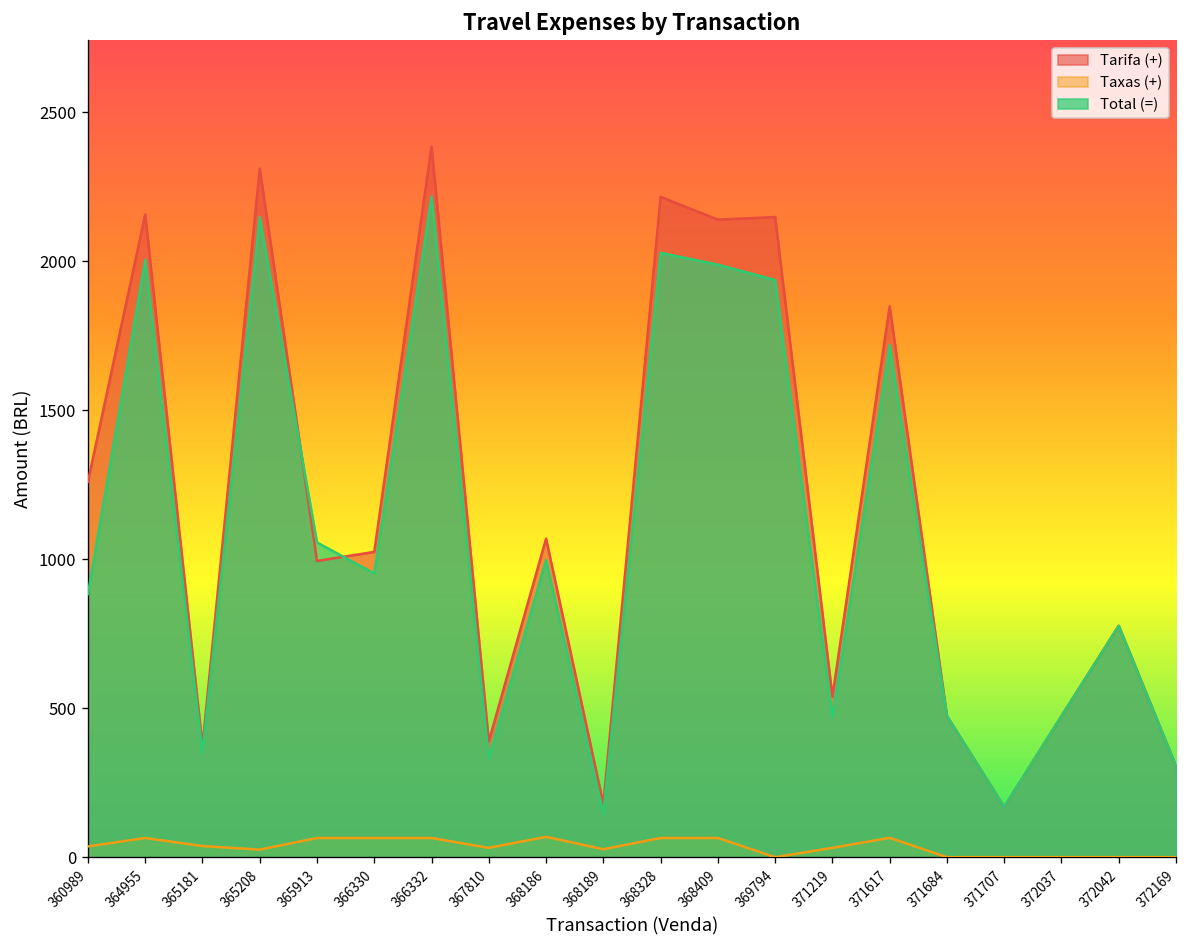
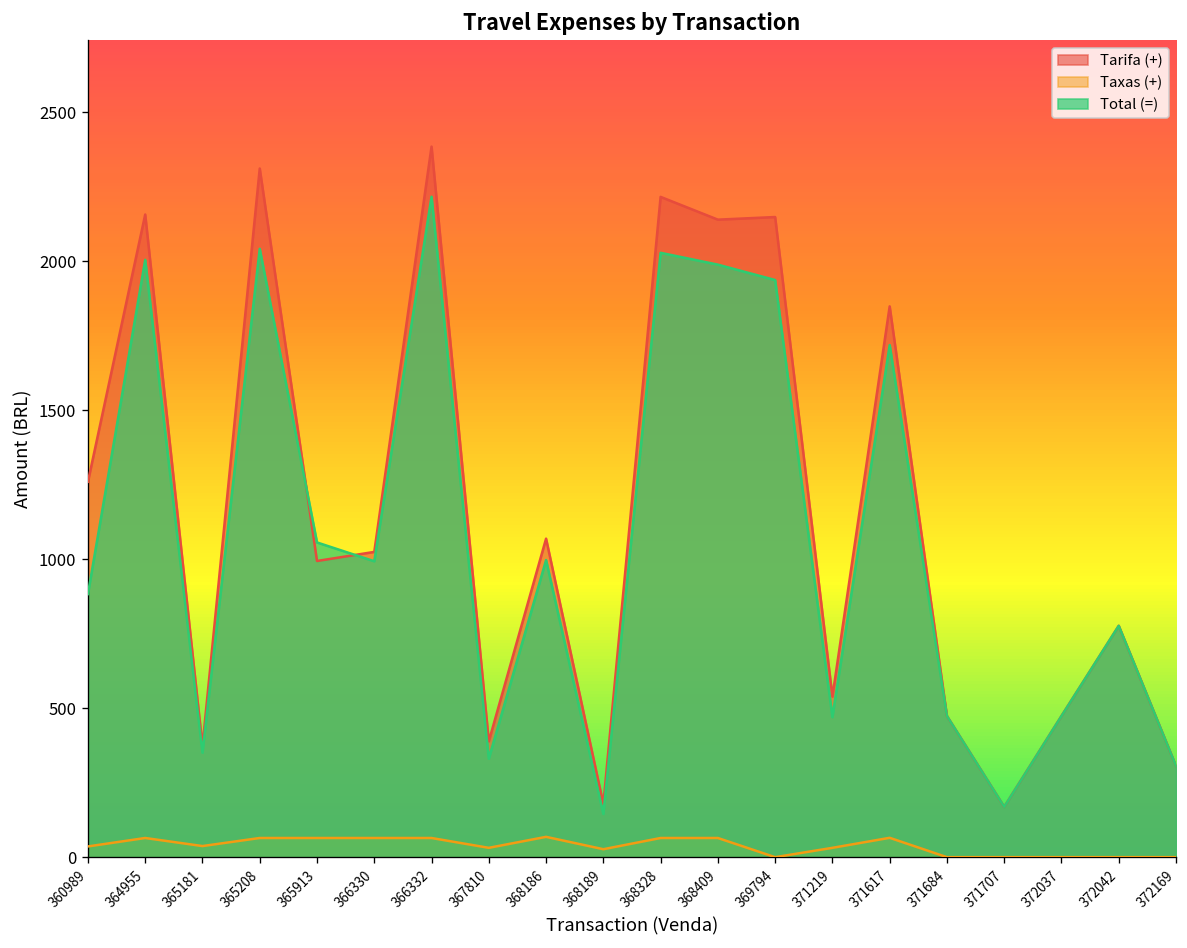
  {
    "Tarifa (+)": {
      "360989": 1260,
      "364955": 2160,
      "365181": 370,
      "365208": 2310,
      "365913": 990,
      "366330": 1020,
      "366332": 2390,
      "367810": 390,
      "368186": 1070,
      "368189": 180,
      "368328": 2220,
      "368409": 2140,
      "369794": 2150,
      "371219": 540,
      "371617": 1850
    },
    "Taxas (+)": {
      "360989": 40,
      "364955": 60,
      "365181": 40,
-     "365208": 30,
+     "365208": 60,
      "365913": 60,
      "366330": 60,
      "366332": 60,
      "367810": 30,
      "368186": 70,
      "368189": 30,
      "368328": 60,
      "368409": 60,
      "369794": 0,
      "371219": 30,
      "371617": 70,
      "371684": 0,
      "371707": 0,
      "372037": 0,
      "372042": 0,
      "372169": 0
    },
    "Total (=)": {
      "360989": 880,
      "364955": 2010,
      "365181": 350,
-     "365208": 2150,
+     "365208": 2040,
      "365913": 1060,
-     "366330": 950,
+     "366330": 990,
      "366332": 2220,
      "367810": 330,
      "368186": 1000,
      "368189": 140,
      "368328": 2030,
      "368409": 1990,
      "369794": 1940,
      "371219": 470,
      "371617": 1720
    }
  }
